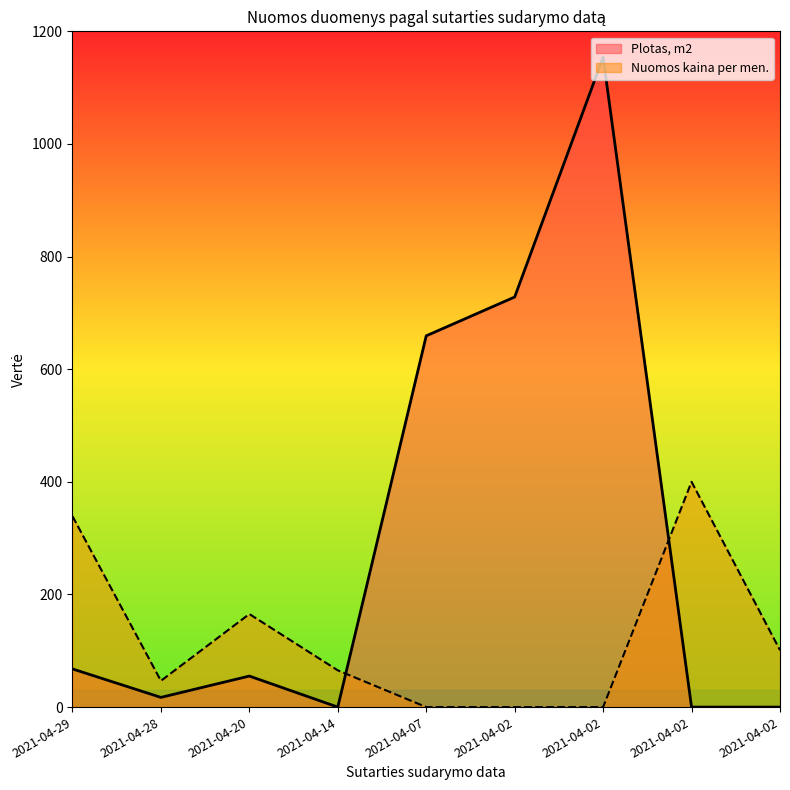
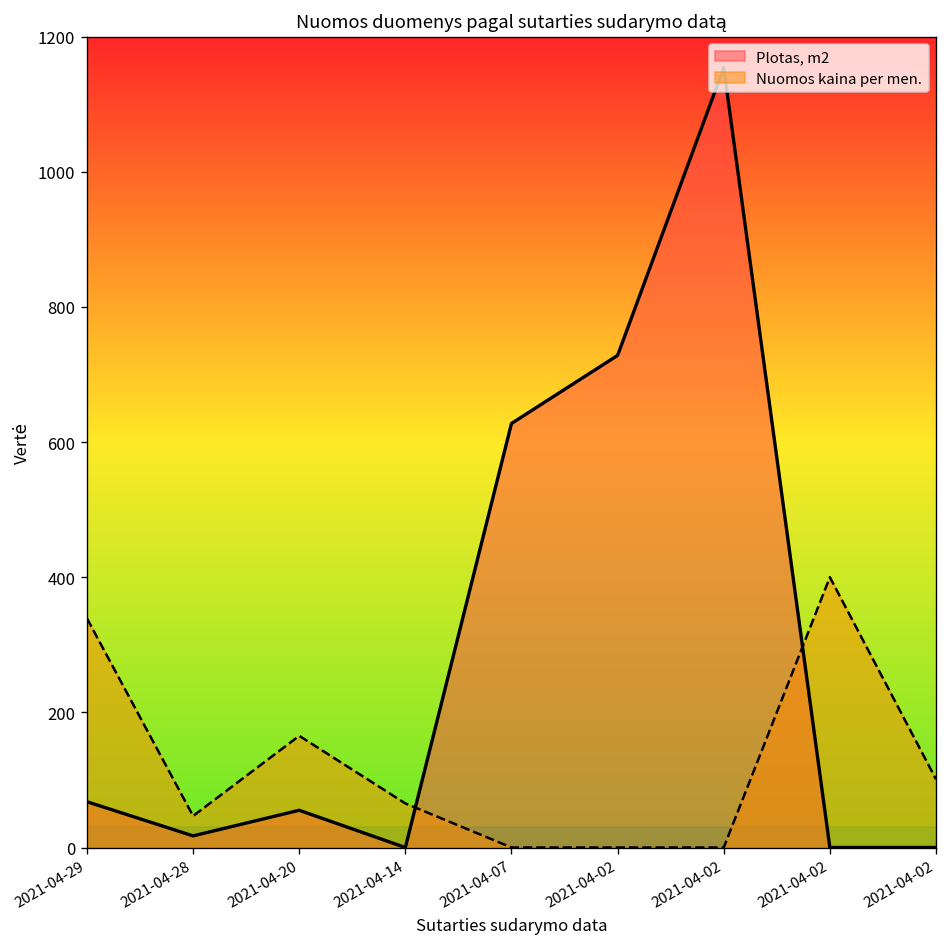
  {
    "Plotas, m2": {
      "2021-04-29": 70,
      "2021-04-28": 20,
      "2021-04-20": 60,
      "2021-04-14": 0,
-     "2021-04-07": 660
+     "2021-04-07": 630
    },
    "Nuomos kaina per men.": {
      "2021-04-29": 340,
      "2021-04-28": 50,
      "2021-04-20": 170,
      "2021-04-14": 70,
      "2021-04-07": 0
    }
  }
